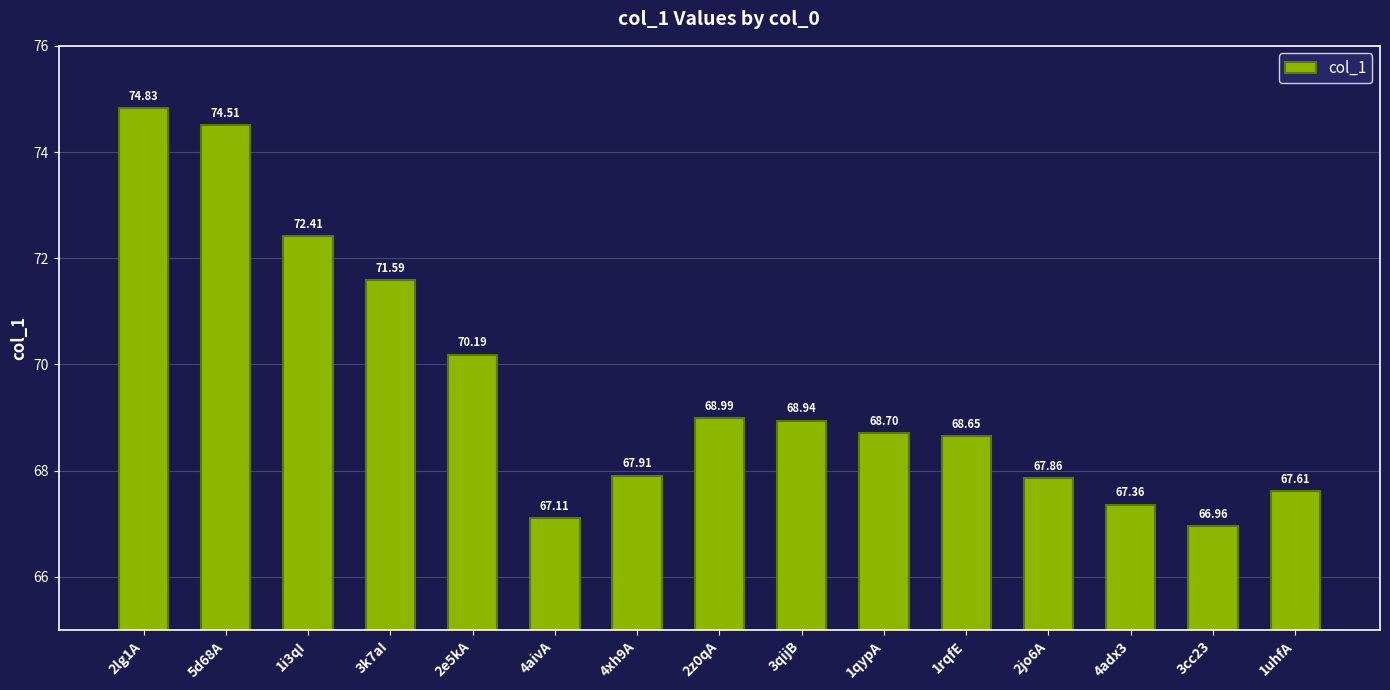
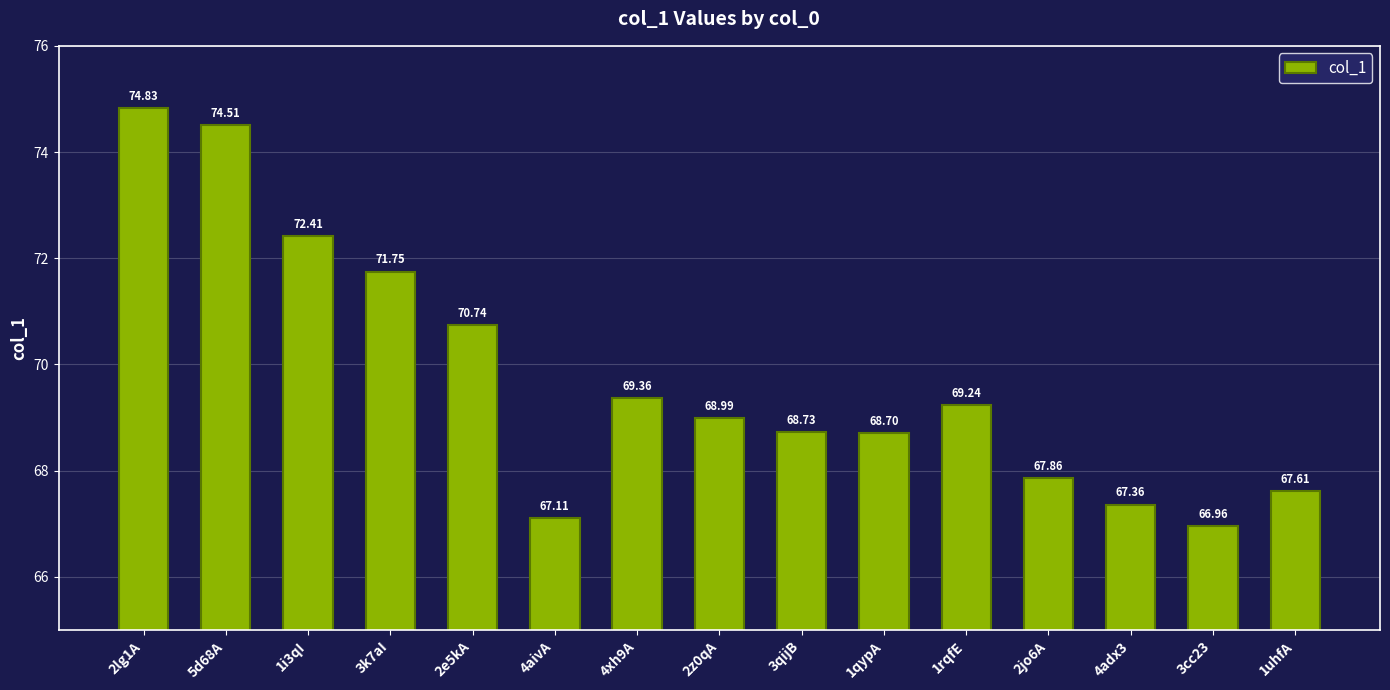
  {
    "2lg1A": 74.83,
    "5d68A": 74.51,
    "1i3qI": 72.41,
-   "3k7aI": 71.59,
-   "2e5kA": 70.19,
+   "3k7aI": 71.75,
+   "2e5kA": 70.74,
    "4aivA": 67.11,
-   "4xh9A": 67.91,
+   "4xh9A": 69.36,
    "2z0qA": 68.99,
-   "3qijB": 68.94,
+   "3qijB": 68.73,
    "1qypA": 68.70,
-   "1rqfE": 68.65,
+   "1rqfE": 69.24,
    "2jo6A": 67.86,
    "4adx3": 67.36,
    "3cc23": 66.96,
    "1uhfA": 67.61
  }
